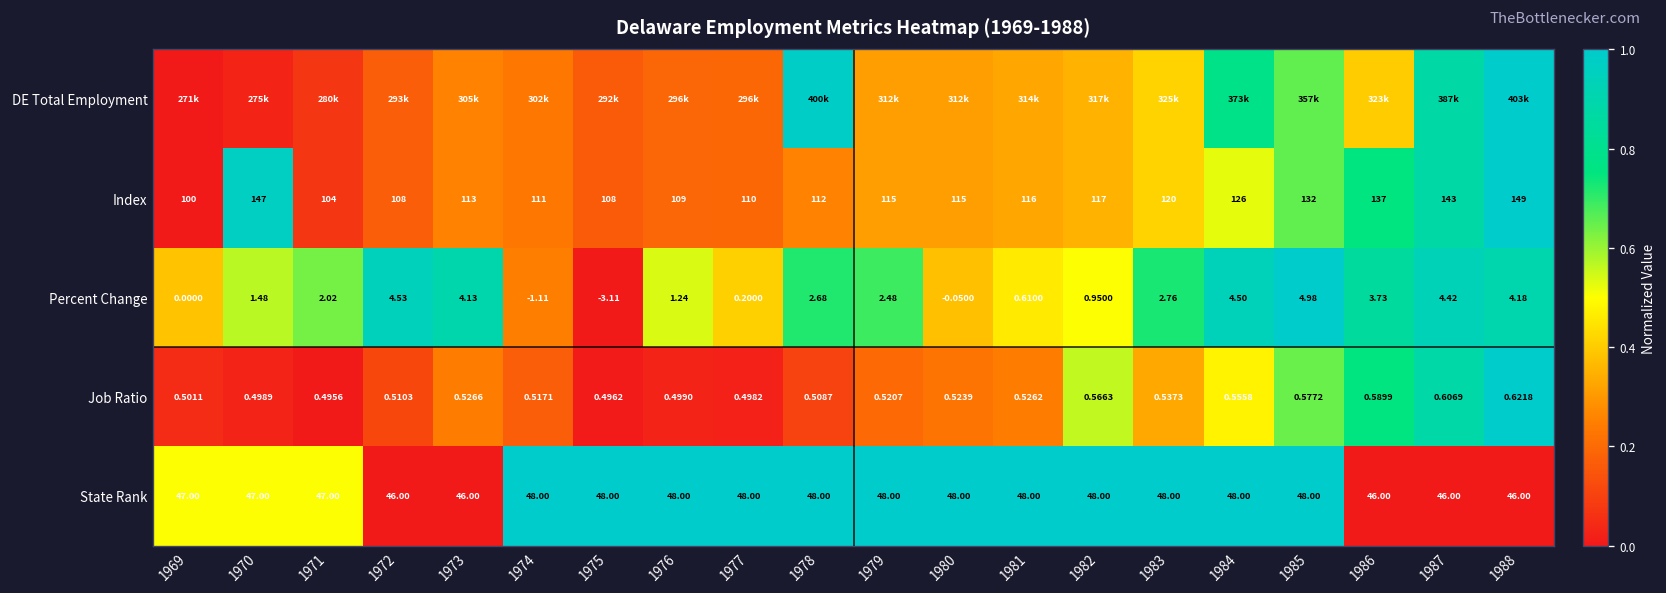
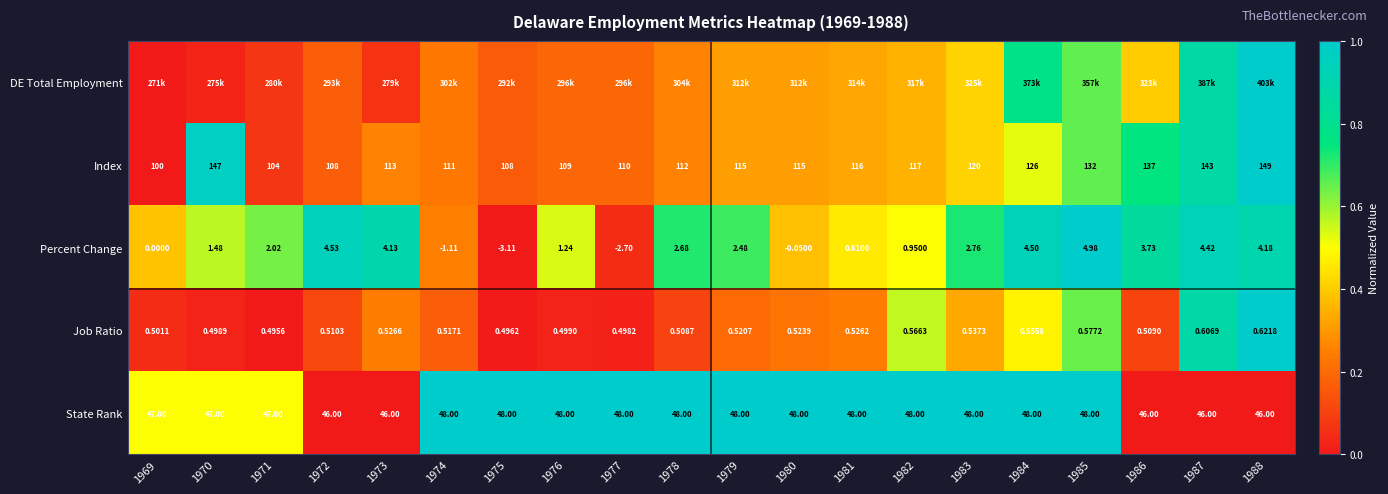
  {
    "DE Total Employment": {
      "1969": "271k",
      "1970": "275k",
      "1971": "280k",
      "1972": "293k",
-     "1973": "305k",
+     "1973": "279k",
      "1974": "302k",
      "1975": "292k",
      "1976": "296k",
      "1977": "296k",
-     "1978": "400k",
+     "1978": "304k",
      "1979": "312k",
      "1980": "312k",
      "1981": "314k",
      "1982": "317k",
      "1983": "325k",
      "1984": "373k",
      "1985": "357k",
      "1986": "323k",
      "1987": "387k",
      "1988": "403k"
    },
    "Index": {
      "1969": "100",
      "1970": "147",
      "1971": "104",
      "1972": "108",
      "1973": "113",
      "1974": "111",
      "1975": "108",
      "1976": "109",
      "1977": "110",
      "1978": "112",
      "1979": "115",
      "1980": "115",
      "1981": "116",
      "1982": "117",
      "1983": "120",
      "1984": "126",
      "1985": "132",
      "1986": "137",
      "1987": "143",
      "1988": "149"
    },
    "Percent Change": {
      "1969": "0.0000",
      "1970": "1.48",
      "1971": "2.02",
      "1972": "4.53",
      "1973": "4.13",
      "1974": "-1.11",
      "1975": "-3.11",
      "1976": "1.24",
-     "1977": "0.2000",
+     "1977": "-2.70",
      "1978": "2.68",
      "1979": "2.48",
      "1980": "-0.0500",
      "1981": "0.6100",
      "1982": "0.9500",
      "1983": "2.76",
      "1984": "4.50",
      "1985": "4.98",
      "1986": "3.73",
      "1987": "4.42",
      "1988": "4.18"
    },
    "Job Ratio": {
      "1969": "0.5011",
      "1970": "0.4989",
      "1971": "0.4956",
      "1972": "0.5103",
      "1973": "0.5266",
      "1974": "0.5171",
      "1975": "0.4962",
      "1976": "0.4990",
      "1977": "0.4982",
      "1978": "0.5087",
      "1979": "0.5207",
      "1980": "0.5239",
      "1981": "0.5262",
      "1982": "0.5663",
      "1983": "0.5373",
      "1984": "0.5558",
      "1985": "0.5772",
-     "1986": "0.5899",
+     "1986": "0.5090",
      "1987": "0.6069",
      "1988": "0.6218"
    },
    "State Rank": {
      "1969": "47.00",
      "1970": "47.00",
      "1971": "47.00",
      "1972": "46.00",
      "1973": "46.00",
      "1974": "48.00",
      "1975": "48.00",
      "1976": "48.00",
      "1977": "48.00",
      "1978": "48.00",
      "1979": "48.00",
      "1980": "48.00",
      "1981": "48.00",
      "1982": "48.00",
      "1983": "48.00",
      "1984": "48.00",
      "1985": "48.00",
      "1986": "46.00",
      "1987": "46.00",
      "1988": "46.00"
    }
  }
